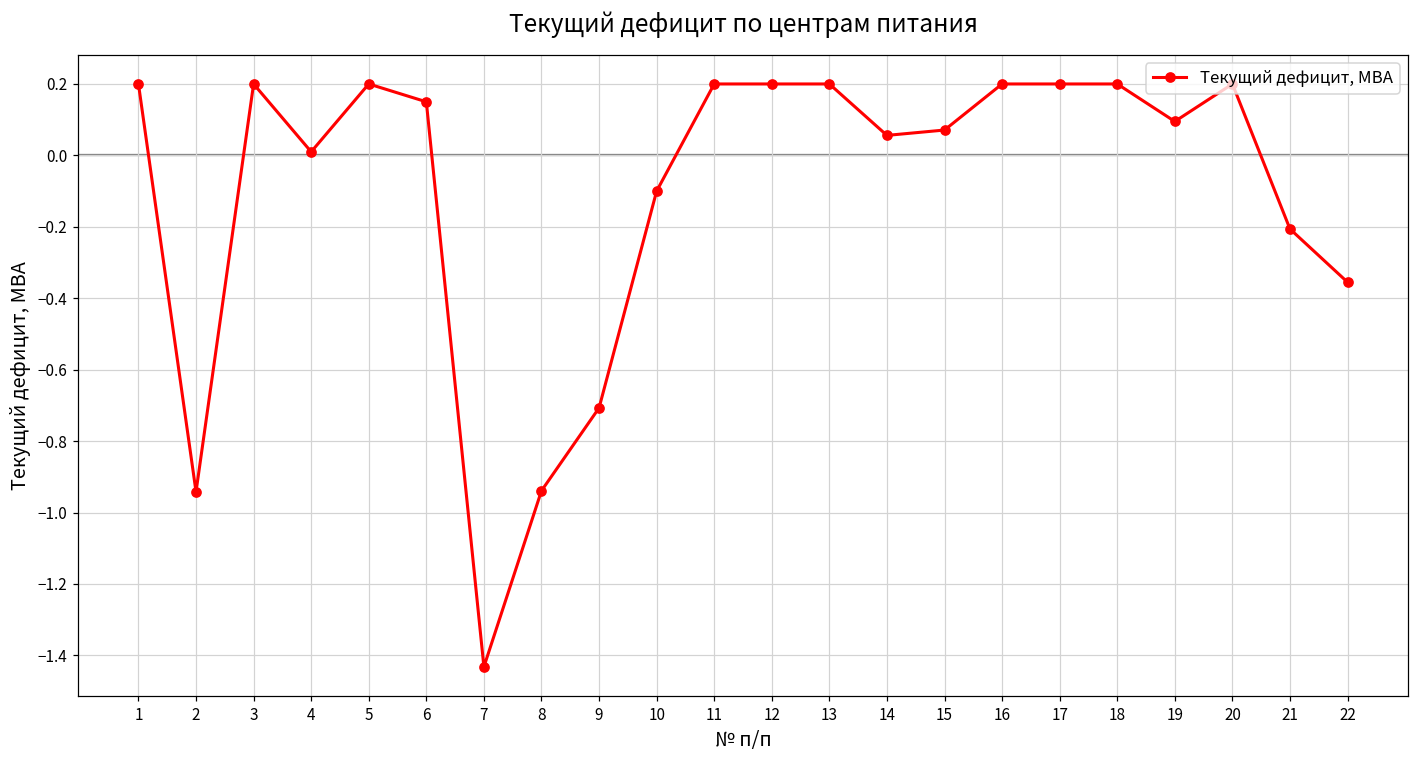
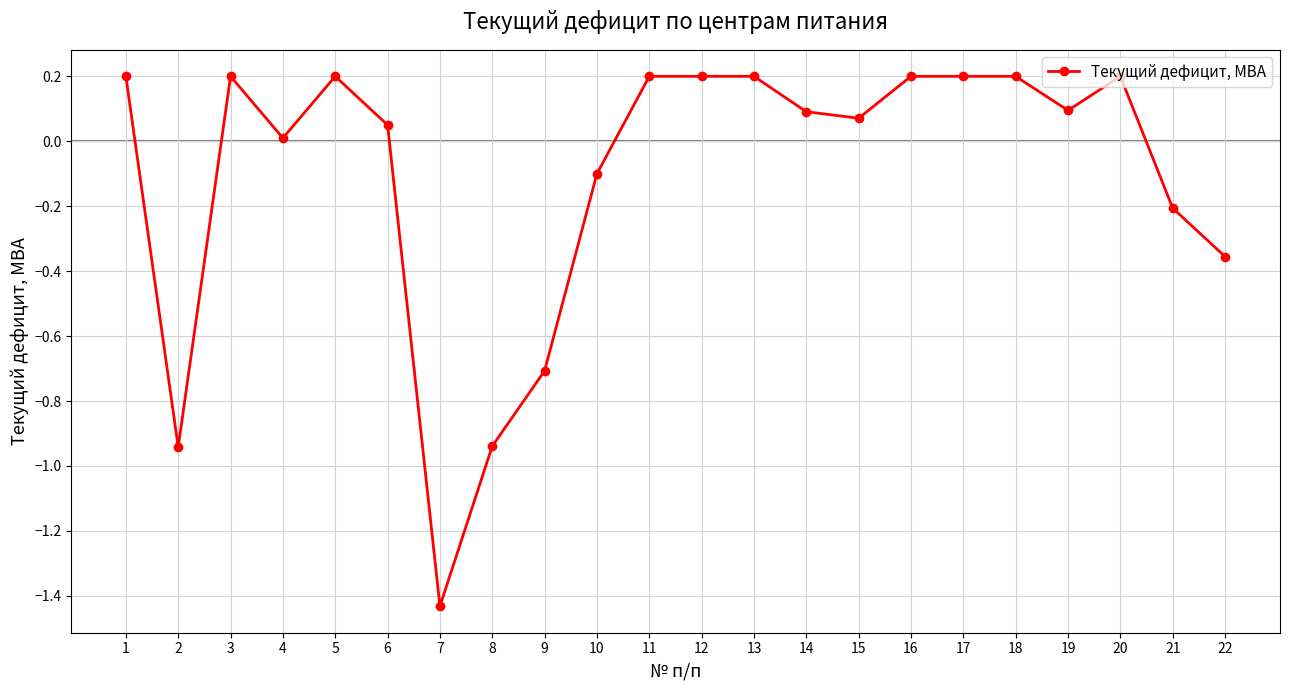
  {
    "1": 0.20,
    "2": -0.94,
    "3": 0.20,
    "4": 0.01,
    "5": 0.20,
-   "6": 0.15,
+   "6": 0.05,
    "7": -1.43,
    "8": -0.94,
    "9": -0.71,
    "10": -0.10,
    "11": 0.20,
    "12": 0.20,
    "13": 0.20,
-   "14": 0.06,
+   "14": 0.09,
    "15": 0.07,
    "16": 0.20,
    "17": 0.20,
    "18": 0.20,
    "19": 0.10,
    "21": -0.21,
    "22": -0.36
  }
